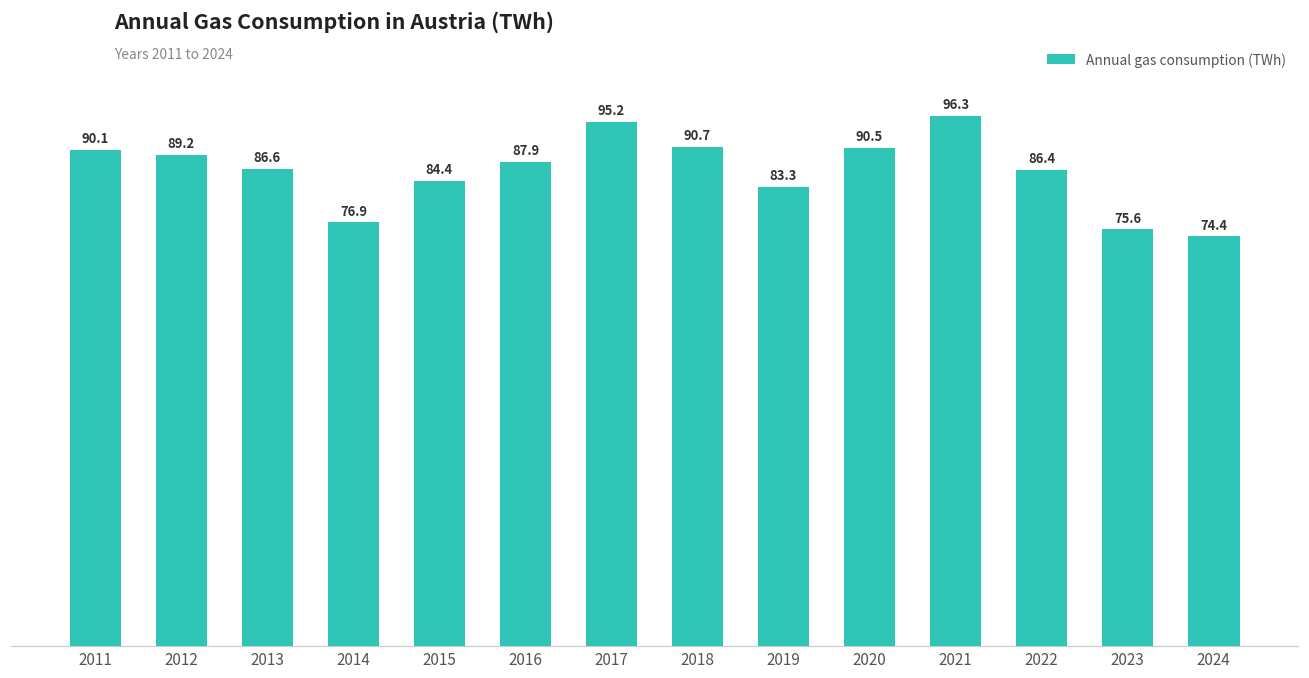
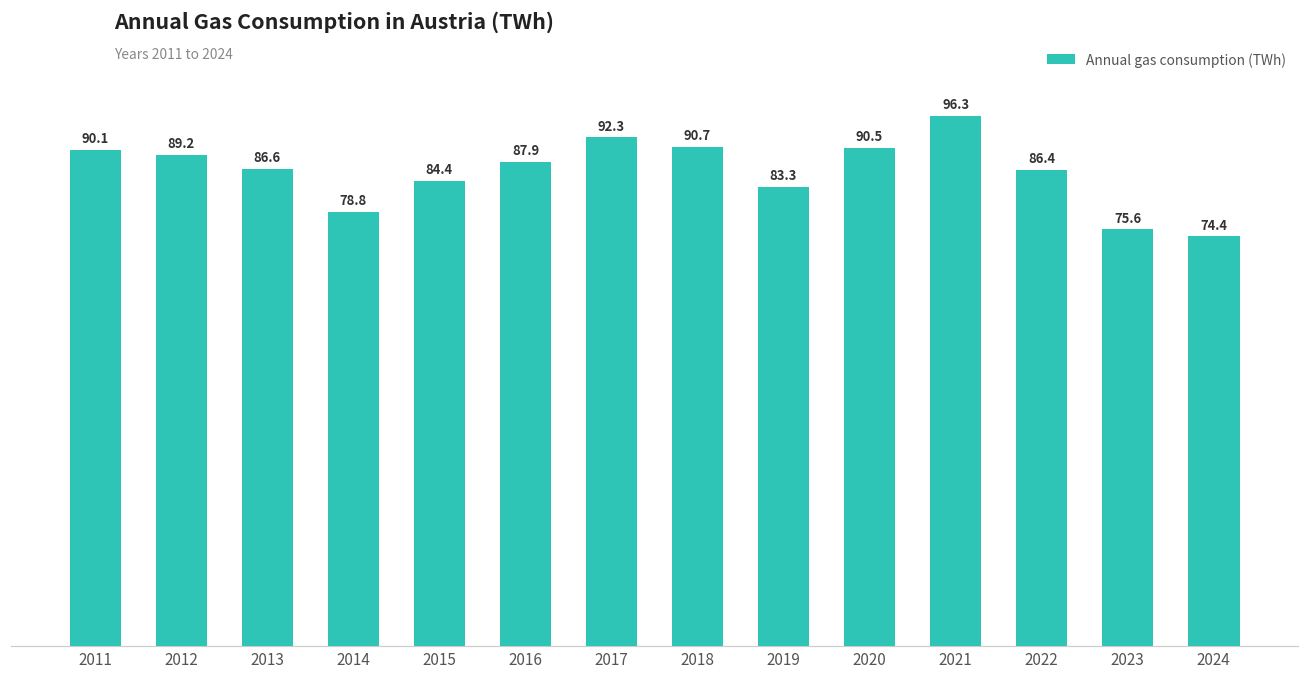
  {
    "2011": 90.1,
    "2012": 89.2,
    "2013": 86.6,
-   "2014": 76.9,
+   "2014": 78.8,
    "2015": 84.4,
    "2016": 87.9,
-   "2017": 95.2,
+   "2017": 92.3,
    "2018": 90.7,
    "2019": 83.3,
    "2020": 90.5,
    "2021": 96.3,
    "2022": 86.4,
    "2023": 75.6,
    "2024": 74.4
  }
